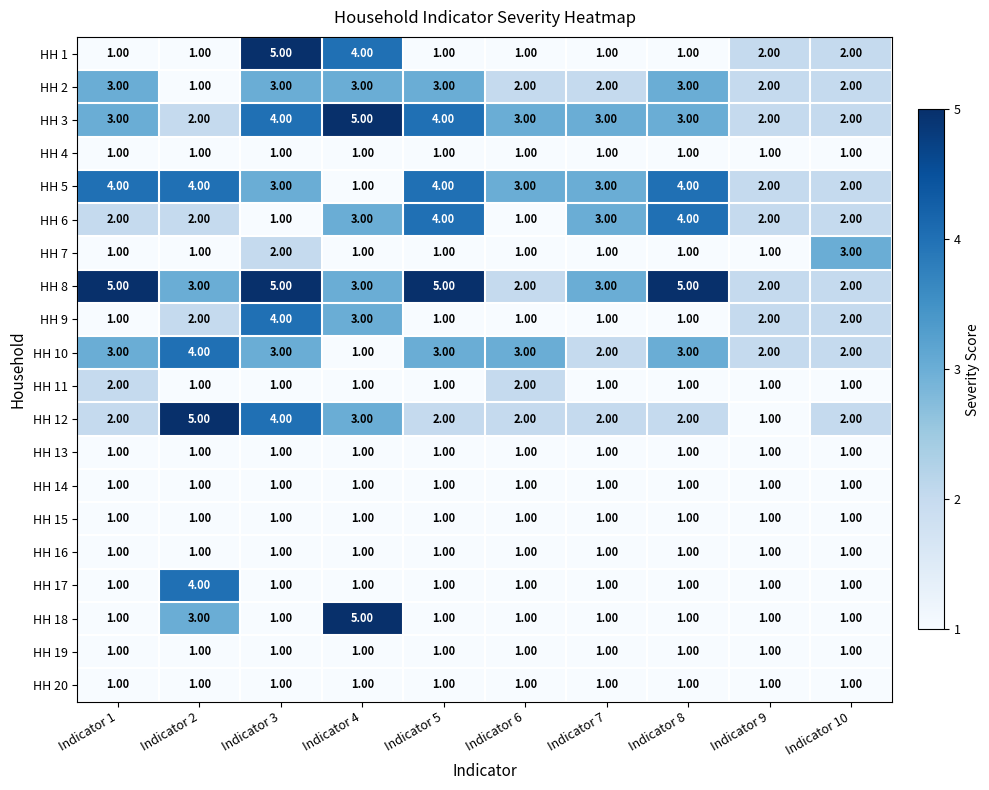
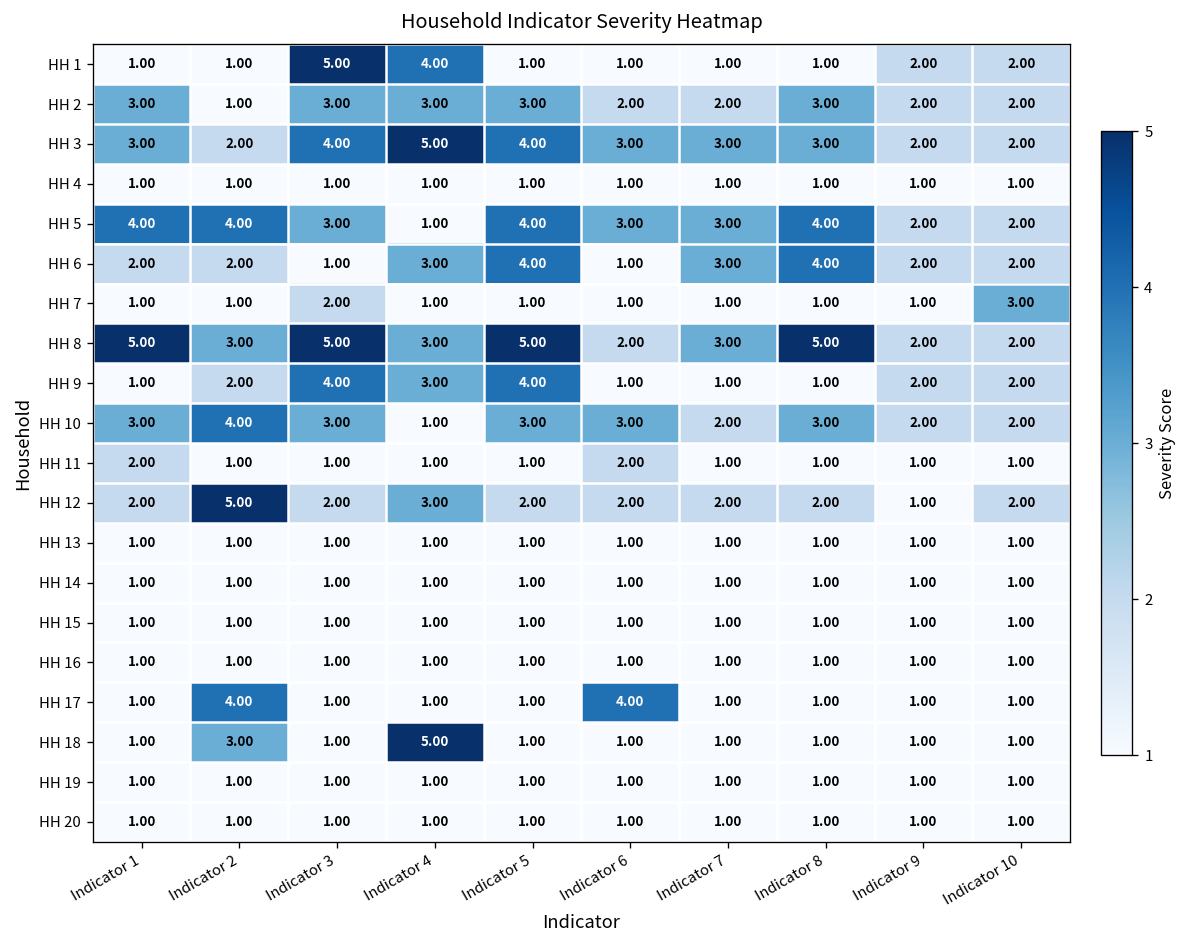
  {
    "HH 1": {
      "Indicator 1": 1.00,
      "Indicator 2": 1.00,
      "Indicator 3": 5.00,
      "Indicator 4": 4.00,
      "Indicator 5": 1.00,
      "Indicator 6": 1.00,
      "Indicator 7": 1.00,
      "Indicator 8": 1.00,
      "Indicator 9": 2.00,
      "Indicator 10": 2.00
    },
    "HH 2": {
      "Indicator 1": 3.00,
      "Indicator 2": 1.00,
      "Indicator 3": 3.00,
      "Indicator 4": 3.00,
      "Indicator 5": 3.00,
      "Indicator 6": 2.00,
      "Indicator 7": 2.00,
      "Indicator 8": 3.00,
      "Indicator 9": 2.00,
      "Indicator 10": 2.00
    },
    "HH 3": {
      "Indicator 1": 3.00,
      "Indicator 2": 2.00,
      "Indicator 3": 4.00,
      "Indicator 4": 5.00,
      "Indicator 5": 4.00,
      "Indicator 6": 3.00,
      "Indicator 7": 3.00,
      "Indicator 8": 3.00,
      "Indicator 9": 2.00,
      "Indicator 10": 2.00
    },
    "HH 4": {
      "Indicator 1": 1.00,
      "Indicator 2": 1.00,
      "Indicator 3": 1.00,
      "Indicator 4": 1.00,
      "Indicator 5": 1.00,
      "Indicator 6": 1.00,
      "Indicator 7": 1.00,
      "Indicator 8": 1.00,
      "Indicator 9": 1.00,
      "Indicator 10": 1.00
    },
    "HH 5": {
      "Indicator 1": 4.00,
      "Indicator 2": 4.00,
      "Indicator 3": 3.00,
      "Indicator 4": 1.00,
      "Indicator 5": 4.00,
      "Indicator 6": 3.00,
      "Indicator 7": 3.00,
      "Indicator 8": 4.00,
      "Indicator 9": 2.00,
      "Indicator 10": 2.00
    },
    "HH 6": {
      "Indicator 1": 2.00,
      "Indicator 2": 2.00,
      "Indicator 3": 1.00,
      "Indicator 4": 3.00,
      "Indicator 5": 4.00,
      "Indicator 6": 1.00,
      "Indicator 7": 3.00,
      "Indicator 8": 4.00,
      "Indicator 9": 2.00,
      "Indicator 10": 2.00
    },
    "HH 7": {
      "Indicator 1": 1.00,
      "Indicator 2": 1.00,
      "Indicator 3": 2.00,
      "Indicator 4": 1.00,
      "Indicator 5": 1.00,
      "Indicator 6": 1.00,
      "Indicator 7": 1.00,
      "Indicator 8": 1.00,
      "Indicator 9": 1.00,
      "Indicator 10": 3.00
    },
    "HH 8": {
      "Indicator 1": 5.00,
      "Indicator 2": 3.00,
      "Indicator 3": 5.00,
      "Indicator 4": 3.00,
      "Indicator 5": 5.00,
      "Indicator 6": 2.00,
      "Indicator 7": 3.00,
      "Indicator 8": 5.00,
      "Indicator 9": 2.00,
      "Indicator 10": 2.00
    },
    "HH 9": {
      "Indicator 1": 1.00,
      "Indicator 2": 2.00,
      "Indicator 3": 4.00,
      "Indicator 4": 3.00,
-     "Indicator 5": 1.00,
+     "Indicator 5": 4.00,
      "Indicator 6": 1.00,
      "Indicator 7": 1.00,
      "Indicator 8": 1.00,
      "Indicator 9": 2.00,
      "Indicator 10": 2.00
    },
    "HH 10": {
      "Indicator 1": 3.00,
      "Indicator 2": 4.00,
      "Indicator 3": 3.00,
      "Indicator 4": 1.00,
      "Indicator 5": 3.00,
      "Indicator 6": 3.00,
      "Indicator 7": 2.00,
      "Indicator 8": 3.00,
      "Indicator 9": 2.00,
      "Indicator 10": 2.00
    },
    "HH 11": {
      "Indicator 1": 2.00,
      "Indicator 2": 1.00,
      "Indicator 3": 1.00,
      "Indicator 4": 1.00,
      "Indicator 5": 1.00,
      "Indicator 6": 2.00,
      "Indicator 7": 1.00,
      "Indicator 8": 1.00,
      "Indicator 9": 1.00,
      "Indicator 10": 1.00
    },
    "HH 12": {
      "Indicator 1": 2.00,
      "Indicator 2": 5.00,
-     "Indicator 3": 4.00,
+     "Indicator 3": 2.00,
      "Indicator 4": 3.00,
      "Indicator 5": 2.00,
      "Indicator 6": 2.00,
      "Indicator 7": 2.00,
      "Indicator 8": 2.00,
      "Indicator 9": 1.00,
      "Indicator 10": 2.00
    },
    "HH 13": {
      "Indicator 1": 1.00,
      "Indicator 2": 1.00,
      "Indicator 3": 1.00,
      "Indicator 4": 1.00,
      "Indicator 5": 1.00,
      "Indicator 6": 1.00,
      "Indicator 7": 1.00,
      "Indicator 8": 1.00,
      "Indicator 9": 1.00,
      "Indicator 10": 1.00
    },
    "HH 14": {
      "Indicator 1": 1.00,
      "Indicator 2": 1.00,
      "Indicator 3": 1.00,
      "Indicator 4": 1.00,
      "Indicator 5": 1.00,
      "Indicator 6": 1.00,
      "Indicator 7": 1.00,
      "Indicator 8": 1.00,
      "Indicator 9": 1.00,
      "Indicator 10": 1.00
    },
    "HH 15": {
      "Indicator 1": 1.00,
      "Indicator 2": 1.00,
      "Indicator 3": 1.00,
      "Indicator 4": 1.00,
      "Indicator 5": 1.00,
      "Indicator 6": 1.00,
      "Indicator 7": 1.00,
      "Indicator 8": 1.00,
      "Indicator 9": 1.00,
      "Indicator 10": 1.00
    },
    "HH 16": {
      "Indicator 1": 1.00,
      "Indicator 2": 1.00,
      "Indicator 3": 1.00,
      "Indicator 4": 1.00,
      "Indicator 5": 1.00,
      "Indicator 6": 1.00,
      "Indicator 7": 1.00,
      "Indicator 8": 1.00,
      "Indicator 9": 1.00,
      "Indicator 10": 1.00
    },
    "HH 17": {
      "Indicator 1": 1.00,
      "Indicator 2": 4.00,
      "Indicator 3": 1.00,
      "Indicator 4": 1.00,
      "Indicator 5": 1.00,
-     "Indicator 6": 1.00,
+     "Indicator 6": 4.00,
      "Indicator 7": 1.00,
      "Indicator 8": 1.00,
      "Indicator 9": 1.00,
      "Indicator 10": 1.00
    },
    "HH 18": {
      "Indicator 1": 1.00,
      "Indicator 2": 3.00,
      "Indicator 3": 1.00,
      "Indicator 4": 5.00,
      "Indicator 5": 1.00,
      "Indicator 6": 1.00,
      "Indicator 7": 1.00,
      "Indicator 8": 1.00,
      "Indicator 9": 1.00,
      "Indicator 10": 1.00
    },
    "HH 19": {
      "Indicator 1": 1.00,
      "Indicator 2": 1.00,
      "Indicator 3": 1.00,
      "Indicator 4": 1.00,
      "Indicator 5": 1.00,
      "Indicator 6": 1.00,
      "Indicator 7": 1.00,
      "Indicator 8": 1.00,
      "Indicator 9": 1.00,
      "Indicator 10": 1.00
    },
    "HH 20": {
      "Indicator 1": 1.00,
      "Indicator 2": 1.00,
      "Indicator 3": 1.00,
      "Indicator 4": 1.00,
      "Indicator 5": 1.00,
      "Indicator 6": 1.00,
      "Indicator 7": 1.00,
      "Indicator 8": 1.00,
      "Indicator 9": 1.00,
      "Indicator 10": 1.00
    }
  }
